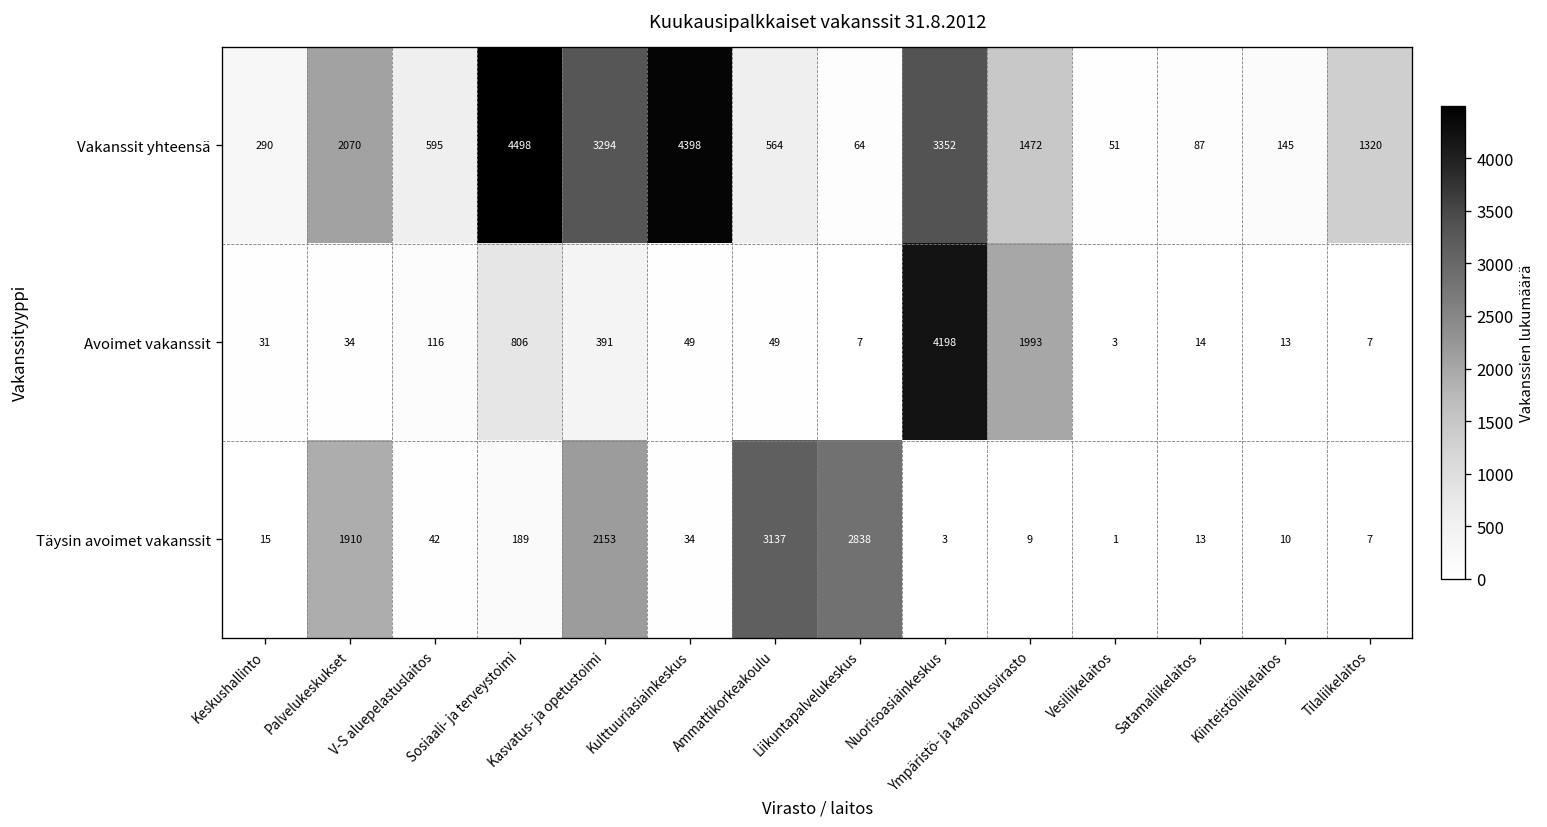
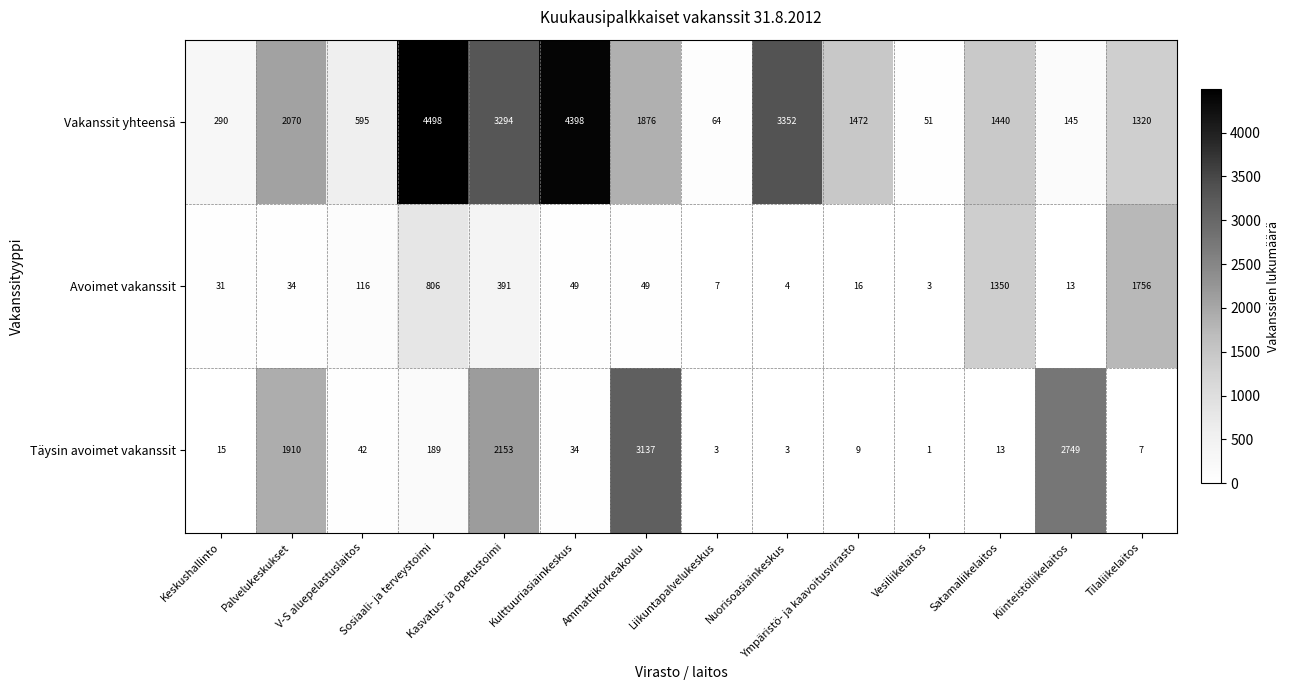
  {
    "Vakanssit yhteensä": {
      "Keskushallinto": 290,
      "Palvelukeskukset": 2070,
      "V-S aluepelastuslaitos": 595,
      "Sosiaali- ja terveystoimi": 4498,
      "Kasvatus- ja opetustoimi": 3294,
      "Kulttuuriasiainkeskus": 4398,
-     "Ammattikorkeakoulu": 564,
+     "Ammattikorkeakoulu": 1876,
      "Liikuntapalvelukeskus": 64,
      "Nuorisoasiainkeskus": 3352,
      "Ympäristö- ja kaavoitusvirasto": 1472,
      "Vesiliikelaitos": 51,
-     "Satamaliikelaitos": 87,
+     "Satamaliikelaitos": 1440,
      "Kiinteistöliikelaitos": 145,
      "Tilaliikelaitos": 1320
    },
    "Avoimet vakanssit": {
      "Keskushallinto": 31,
      "Palvelukeskukset": 34,
      "V-S aluepelastuslaitos": 116,
      "Sosiaali- ja terveystoimi": 806,
      "Kasvatus- ja opetustoimi": 391,
      "Kulttuuriasiainkeskus": 49,
      "Ammattikorkeakoulu": 49,
      "Liikuntapalvelukeskus": 7,
-     "Nuorisoasiainkeskus": 4198,
-     "Ympäristö- ja kaavoitusvirasto": 1993,
+     "Nuorisoasiainkeskus": 4,
+     "Ympäristö- ja kaavoitusvirasto": 16,
      "Vesiliikelaitos": 3,
-     "Satamaliikelaitos": 14,
+     "Satamaliikelaitos": 1350,
      "Kiinteistöliikelaitos": 13,
-     "Tilaliikelaitos": 7
+     "Tilaliikelaitos": 1756
    },
    "Täysin avoimet vakanssit": {
      "Keskushallinto": 15,
      "Palvelukeskukset": 1910,
      "V-S aluepelastuslaitos": 42,
      "Sosiaali- ja terveystoimi": 189,
      "Kasvatus- ja opetustoimi": 2153,
      "Kulttuuriasiainkeskus": 34,
      "Ammattikorkeakoulu": 3137,
-     "Liikuntapalvelukeskus": 2838,
+     "Liikuntapalvelukeskus": 3,
      "Nuorisoasiainkeskus": 3,
      "Ympäristö- ja kaavoitusvirasto": 9,
      "Vesiliikelaitos": 1,
      "Satamaliikelaitos": 13,
-     "Kiinteistöliikelaitos": 10,
+     "Kiinteistöliikelaitos": 2749,
      "Tilaliikelaitos": 7
    }
  }
